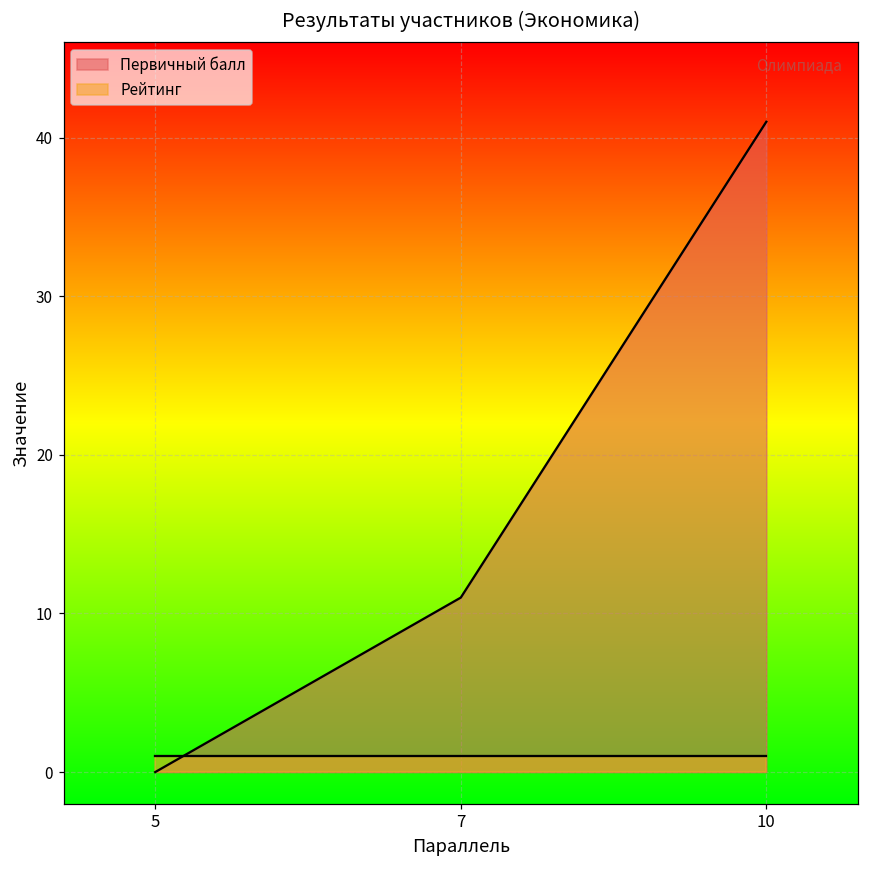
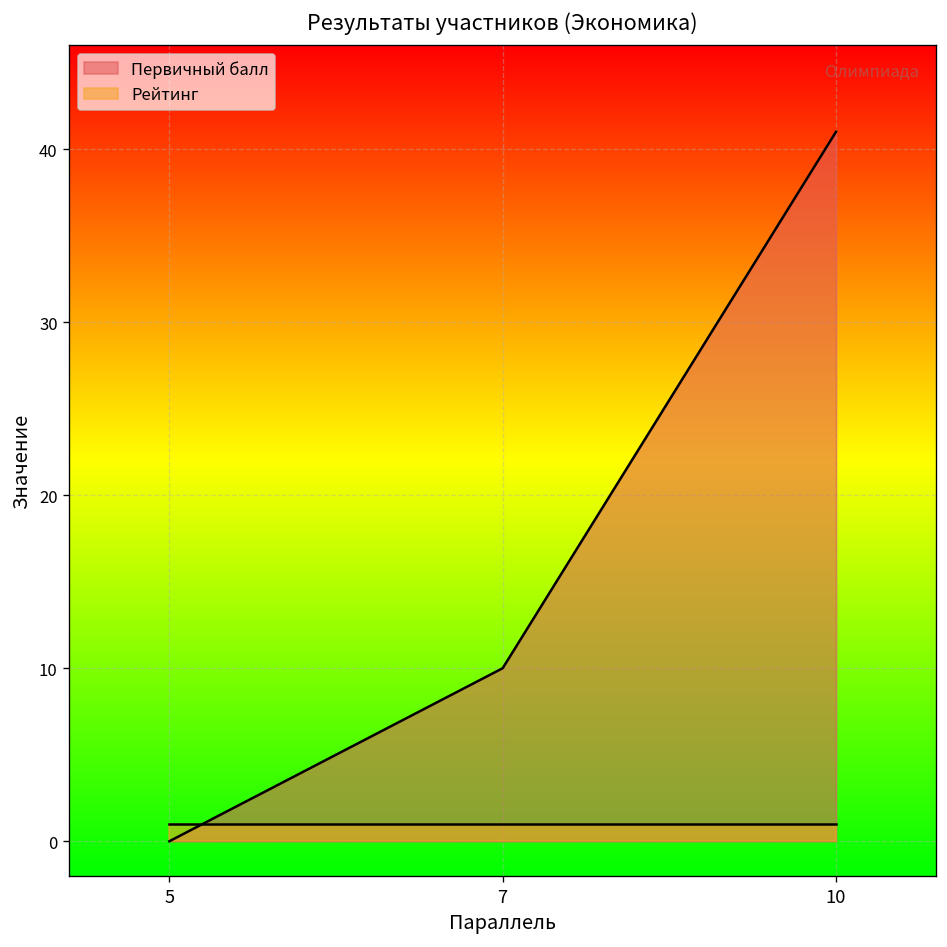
  {
    "Первичный балл": {
      "5": 0,
-     "7": 11,
+     "7": 10,
      "10": 41
    },
    "Рейтинг": {
      "5": 1,
      "7": 1,
      "10": 1
    }
  }
